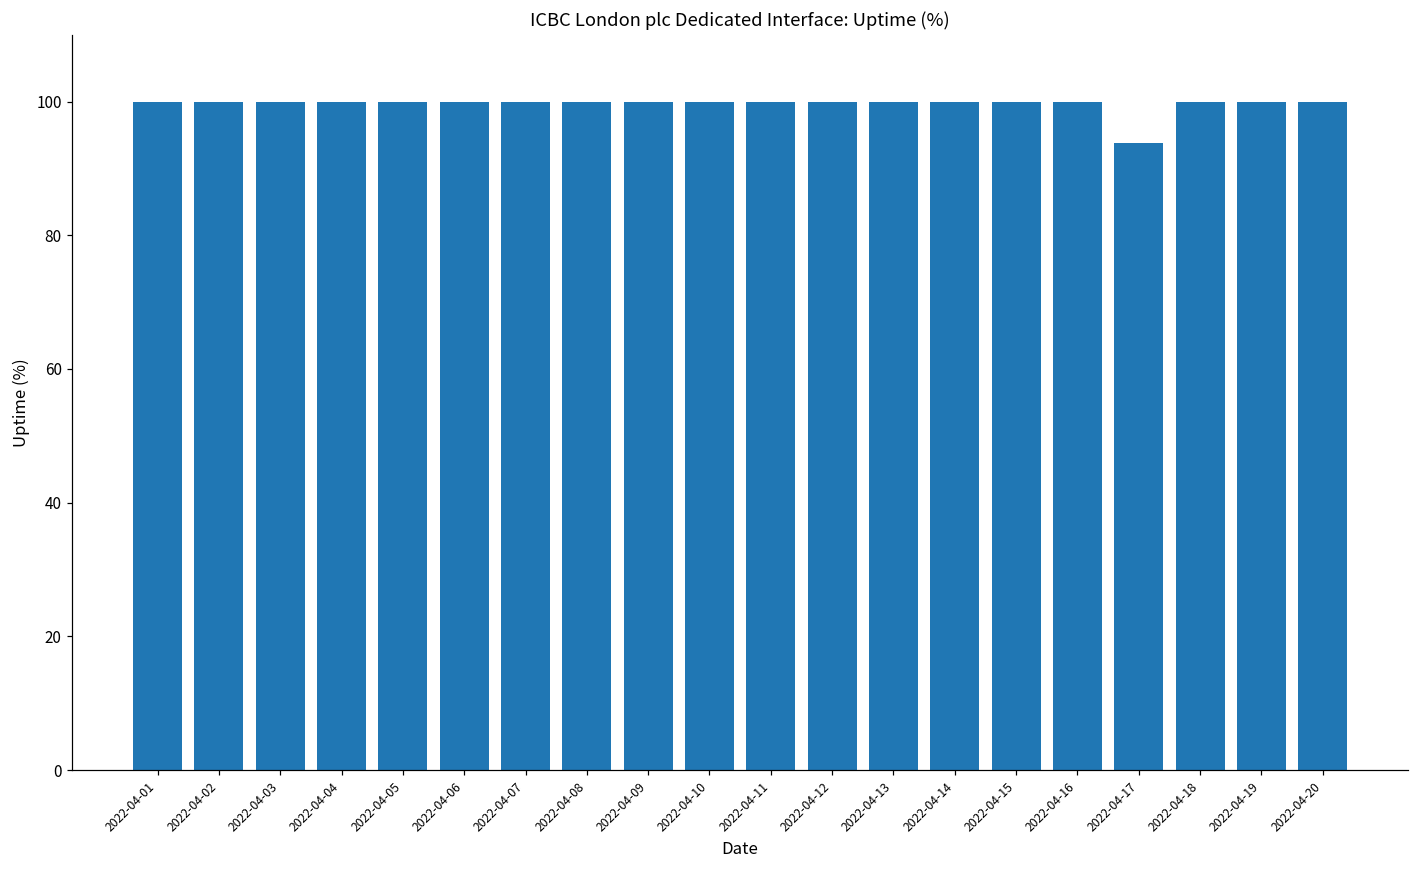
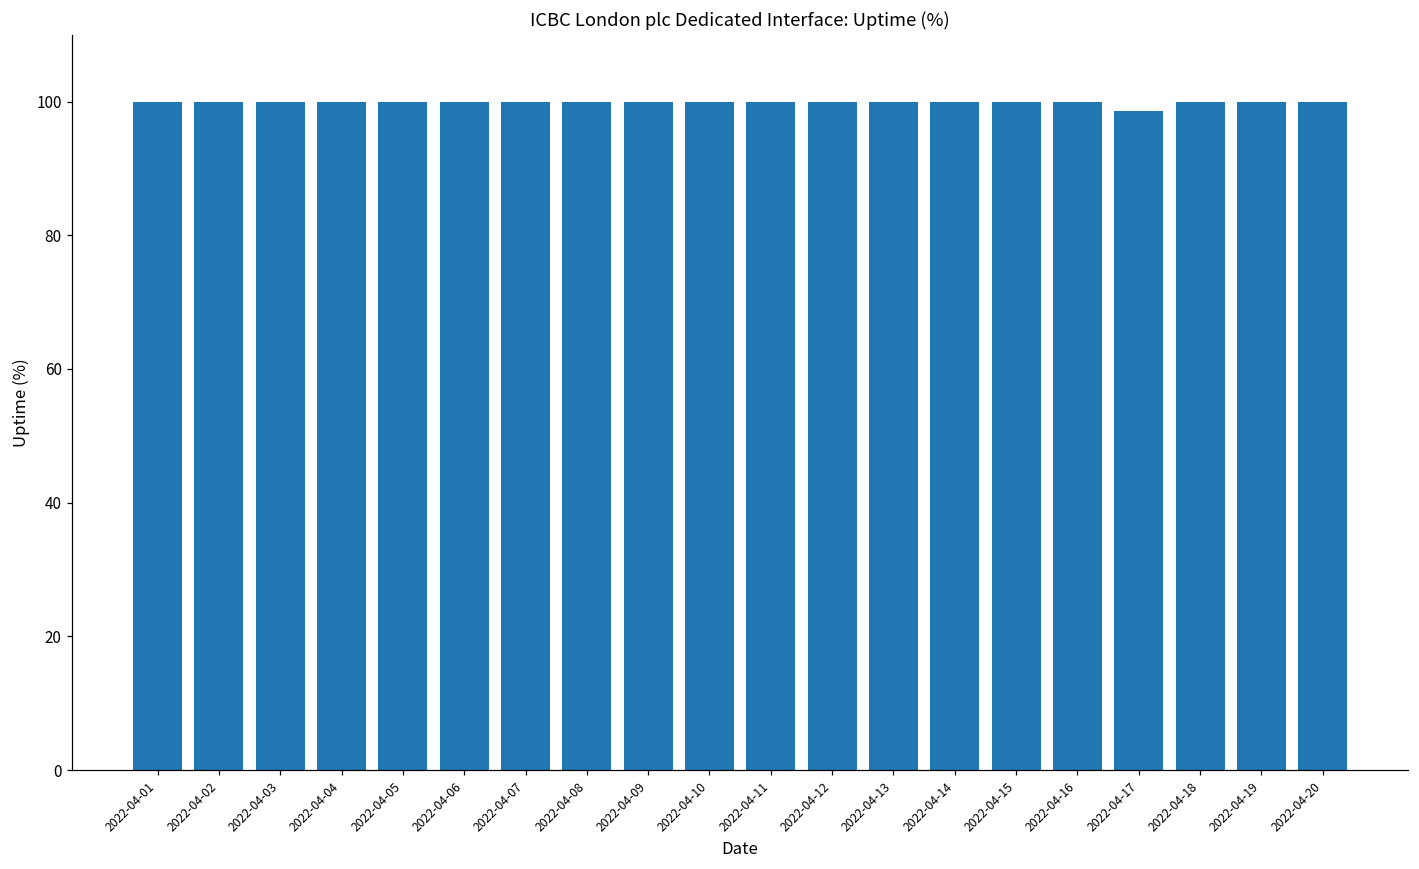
  {
    "2022-04-01": 100,
    "2022-04-02": 100,
    "2022-04-03": 100,
    "2022-04-04": 100,
    "2022-04-05": 100,
    "2022-04-06": 100,
    "2022-04-07": 100,
    "2022-04-08": 100,
    "2022-04-09": 100,
    "2022-04-10": 100,
    "2022-04-11": 100,
    "2022-04-12": 100,
    "2022-04-13": 100,
    "2022-04-14": 100,
    "2022-04-15": 100,
    "2022-04-16": 100,
-   "2022-04-17": 94,
+   "2022-04-17": 99,
    "2022-04-18": 100,
    "2022-04-19": 100,
    "2022-04-20": 100
  }
